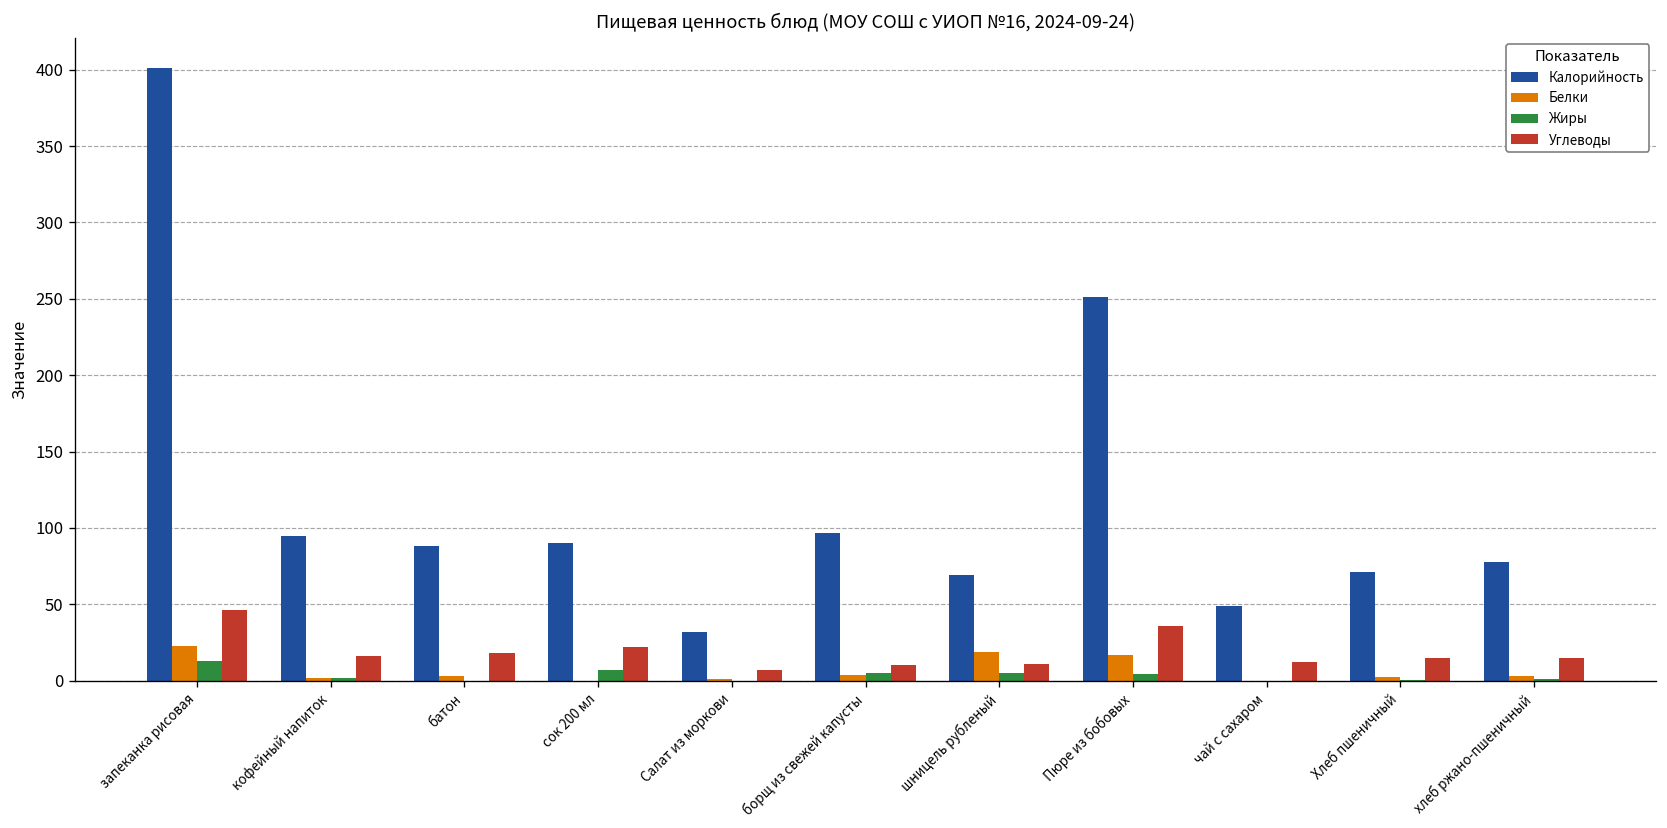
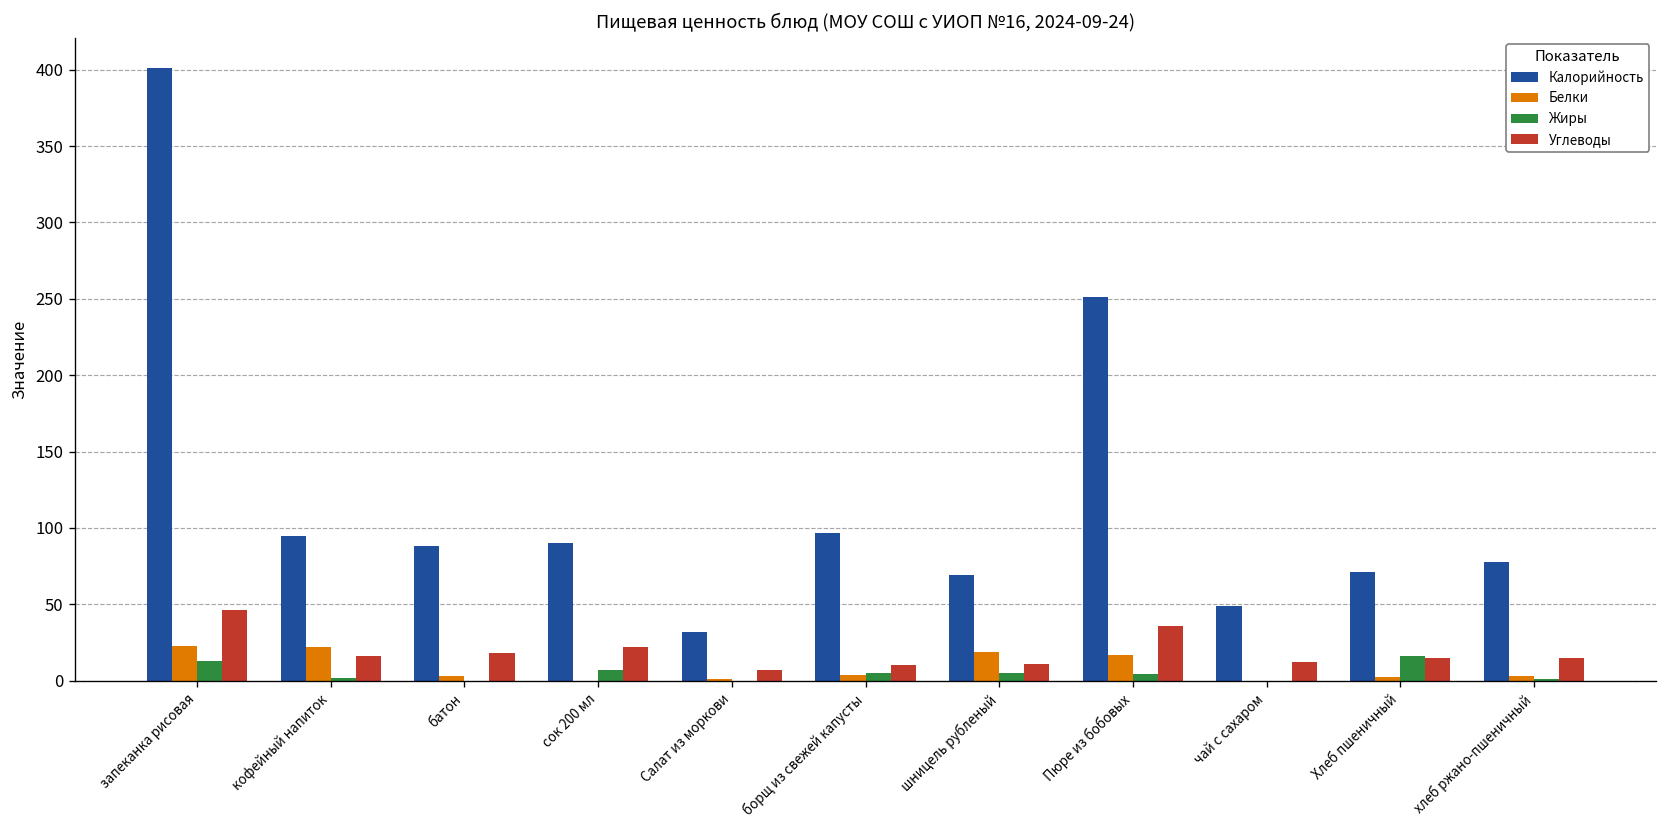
  {
    "Калорийность": {
      "запеканка рисовая": 401,
      "кофейный напиток": 95,
      "батон": 88,
      "сок 200 мл": 90,
      "Салат из моркови": 32,
      "борщ из свежей капусты": 97,
      "шницель рубленый": 69,
      "Пюре из бобовых": 251,
      "чай с сахаром": 49,
      "Хлеб пшеничный": 71,
      "хлеб ржано-пшеничный": 78
    },
    "Белки": {
      "запеканка рисовая": 23,
-     "кофейный напиток": 2,
+     "кофейный напиток": 22,
      "батон": 3,
      "сок 200 мл": 0,
      "борщ из свежей капусты": 4,
      "шницель рубленый": 19,
      "Пюре из бобовых": 17,
      "чай с сахаром": 0,
      "Хлеб пшеничный": 2,
      "хлеб ржано-пшеничный": 3
    },
    "Жиры": {
      "запеканка рисовая": 13,
      "кофейный напиток": 2,
      "батон": 0,
      "сок 200 мл": 7,
      "Салат из моркови": 0,
      "борщ из свежей капусты": 5,
      "шницель рубленый": 5,
      "Пюре из бобовых": 4,
      "чай с сахаром": 0,
-     "Хлеб пшеничный": 0
+     "Хлеб пшеничный": 16
    },
    "Углеводы": {
      "запеканка рисовая": 46,
      "кофейный напиток": 16,
      "батон": 18,
      "сок 200 мл": 22,
      "Салат из моркови": 7,
      "борщ из свежей капусты": 10,
      "шницель рубленый": 11,
      "Пюре из бобовых": 36,
      "чай с сахаром": 12,
      "Хлеб пшеничный": 15,
      "хлеб ржано-пшеничный": 15
    }
  }
